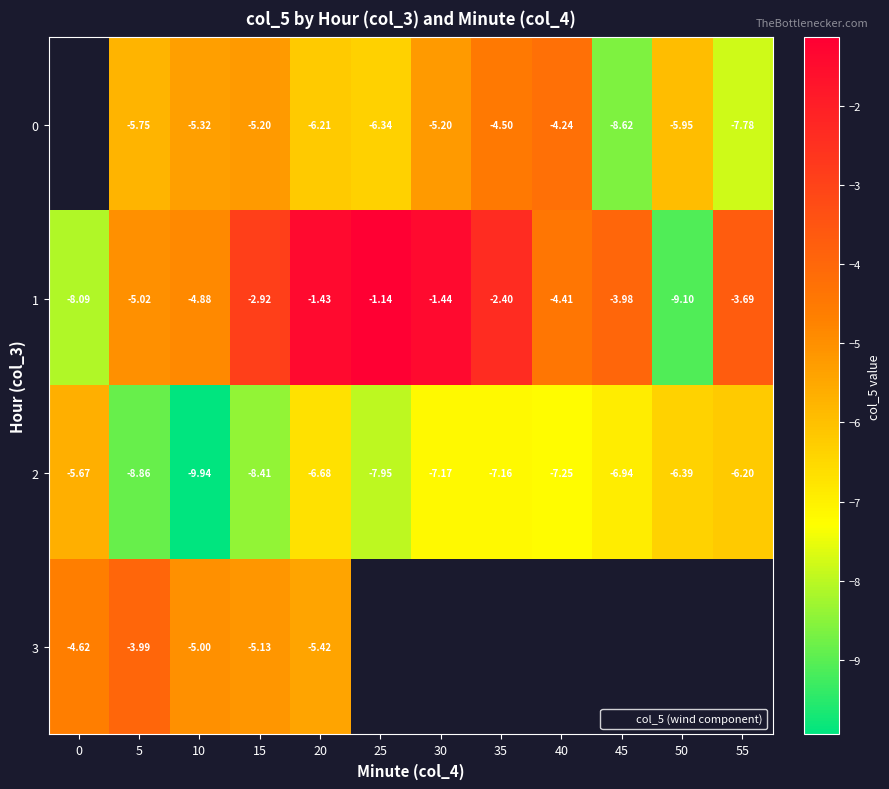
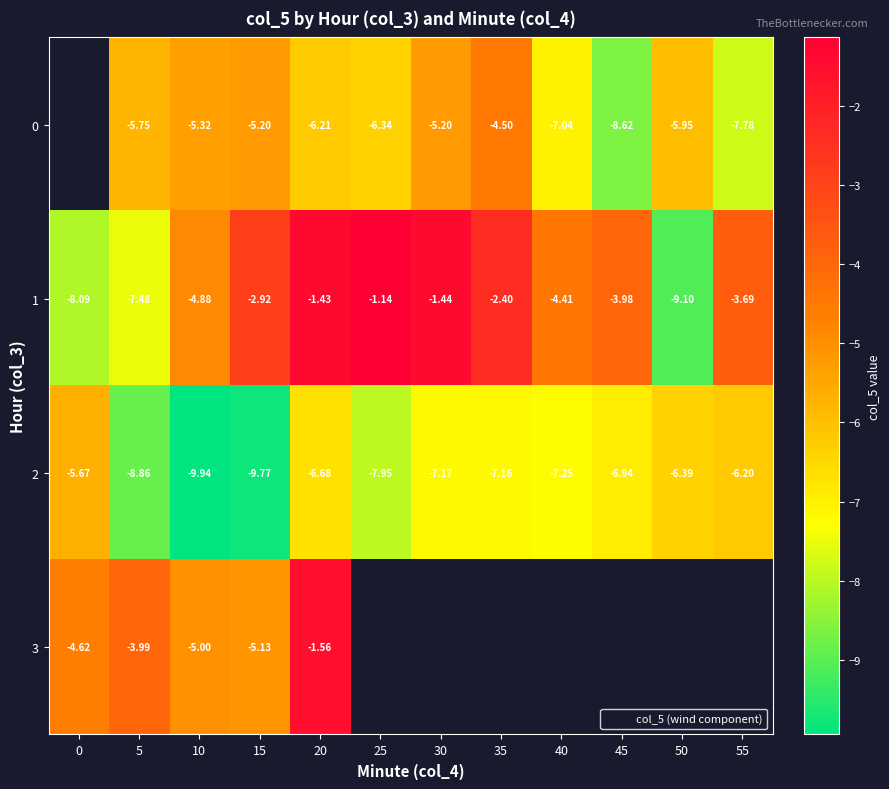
  {
    "0": {
      "5": -5.75,
      "10": -5.32,
      "15": -5.20,
      "20": -6.21,
      "25": -6.34,
      "30": -5.20,
      "35": -4.50,
-     "40": -4.24,
+     "40": -7.04,
      "45": -8.62,
      "50": -5.95,
      "55": -7.78
    },
    "1": {
      "0": -8.09,
-     "5": -5.02,
+     "5": -7.48,
      "10": -4.88,
      "15": -2.92,
      "20": -1.43,
      "25": -1.14,
      "30": -1.44,
      "35": -2.40,
      "40": -4.41,
      "45": -3.98,
      "50": -9.10,
      "55": -3.69
    },
    "2": {
      "0": -5.67,
      "5": -8.86,
      "10": -9.94,
-     "15": -8.41,
+     "15": -9.77,
      "20": -6.68,
      "25": -7.95,
      "30": -7.17,
      "35": -7.16,
      "40": -7.25,
      "45": -6.94,
      "50": -6.39,
      "55": -6.20
    },
    "3": {
      "0": -4.62,
      "5": -3.99,
      "10": -5.00,
      "15": -5.13,
-     "20": -5.42
+     "20": -1.56
    }
  }
